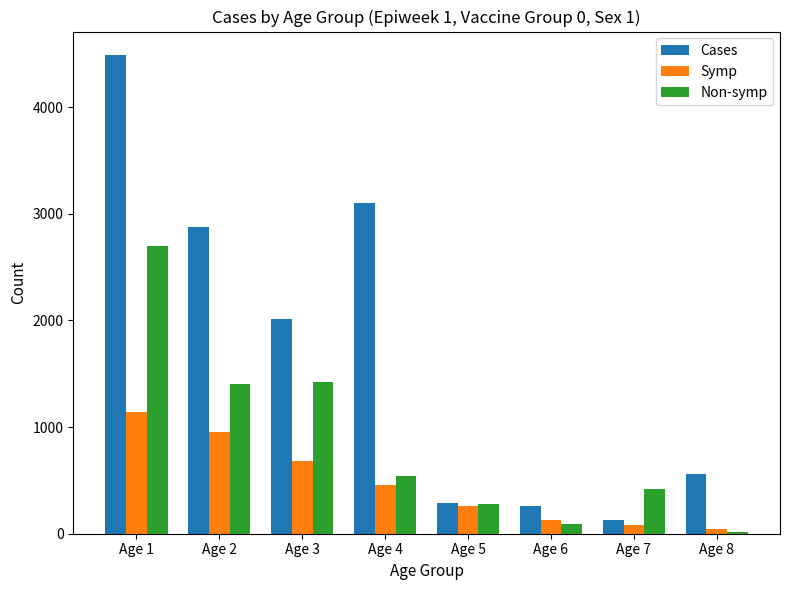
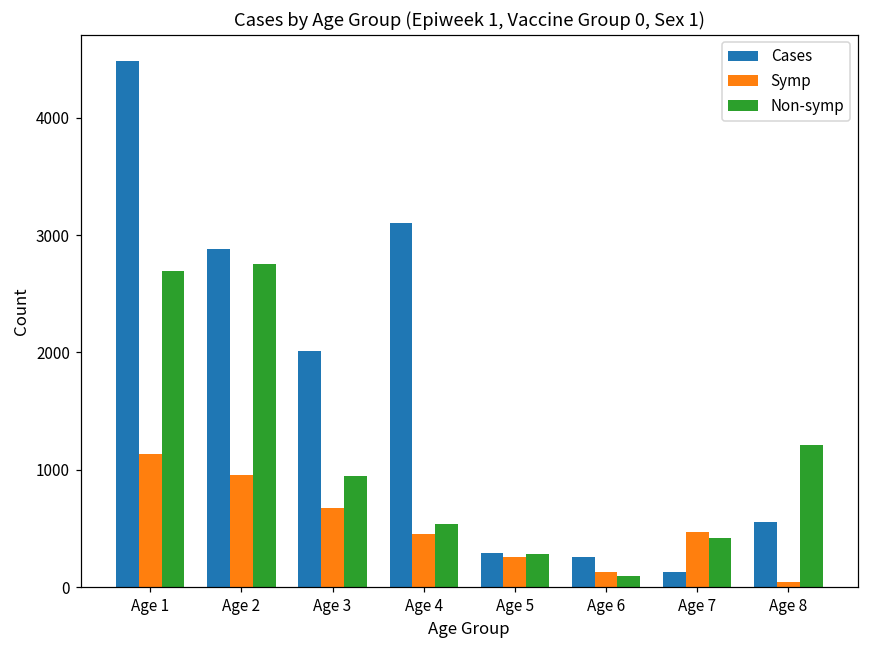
  {
    "Cases": {
      "Age 1": 4480,
      "Age 2": 2880,
      "Age 3": 2010,
      "Age 4": 3100,
      "Age 5": 290,
      "Age 6": 260,
      "Age 7": 130,
      "Age 8": 560
    },
    "Symp": {
      "Age 1": 1140,
      "Age 2": 960,
      "Age 3": 680,
      "Age 4": 460,
      "Age 5": 260,
      "Age 6": 130,
-     "Age 7": 80,
+     "Age 7": 470,
      "Age 8": 40
    },
    "Non-symp": {
      "Age 1": 2700,
-     "Age 2": 1400,
-     "Age 3": 1430,
+     "Age 2": 2760,
+     "Age 3": 950,
      "Age 4": 540,
      "Age 5": 280,
      "Age 6": 90,
      "Age 7": 420,
-     "Age 8": 20
+     "Age 8": 1210
    }
  }
